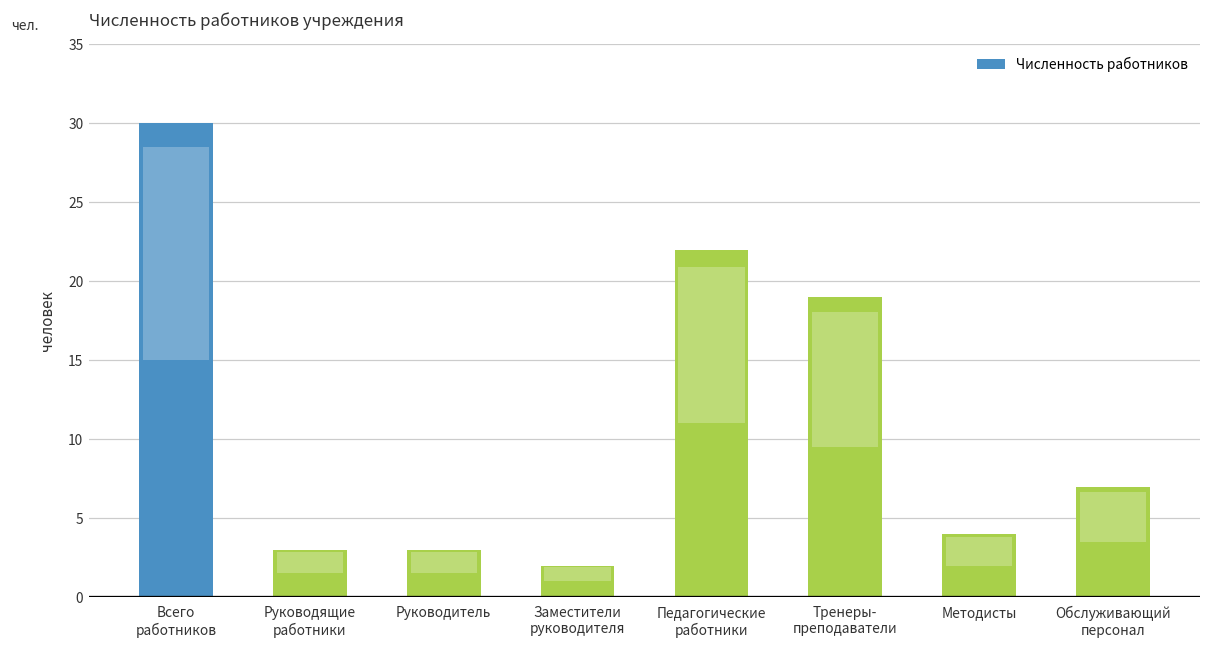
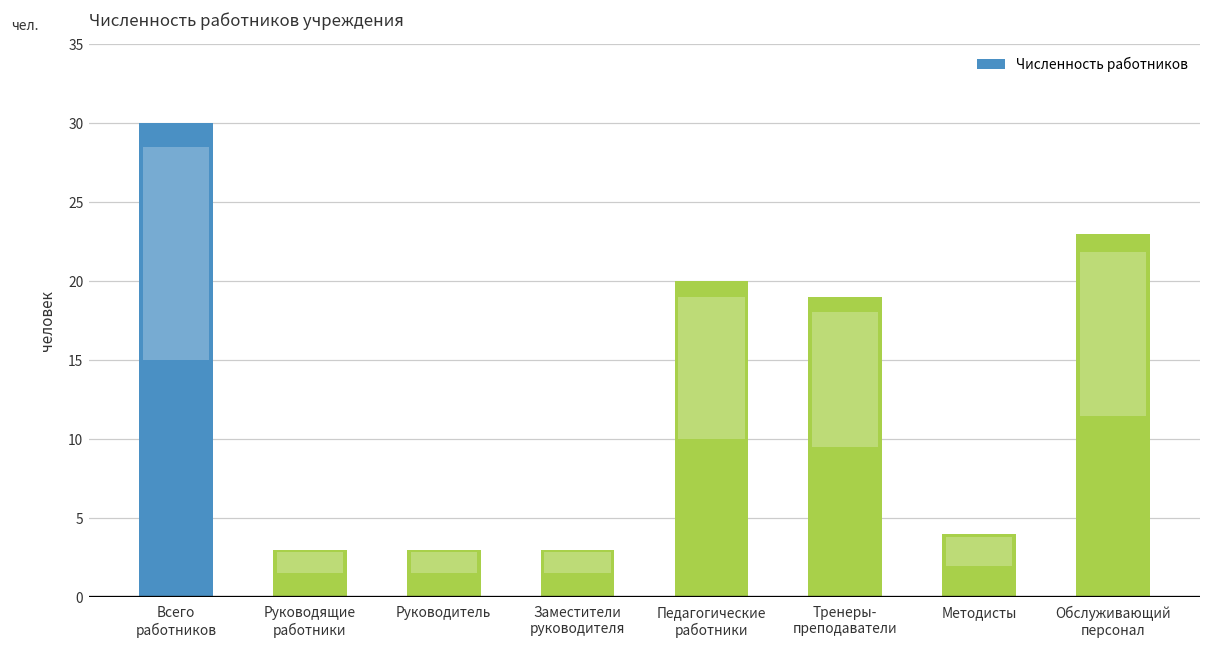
  {
    "Всего работников": 30,
    "Руководящие работники": 3,
    "Руководитель": 3,
-   "Заместители руководителя": 2,
-   "Педагогические работники": 22,
+   "Заместители руководителя": 3,
+   "Педагогические работники": 20,
    "Тренеры- преподаватели": 19,
    "Методисты": 4,
-   "Обслуживающий персонал": 7
+   "Обслуживающий персонал": 23
  }
